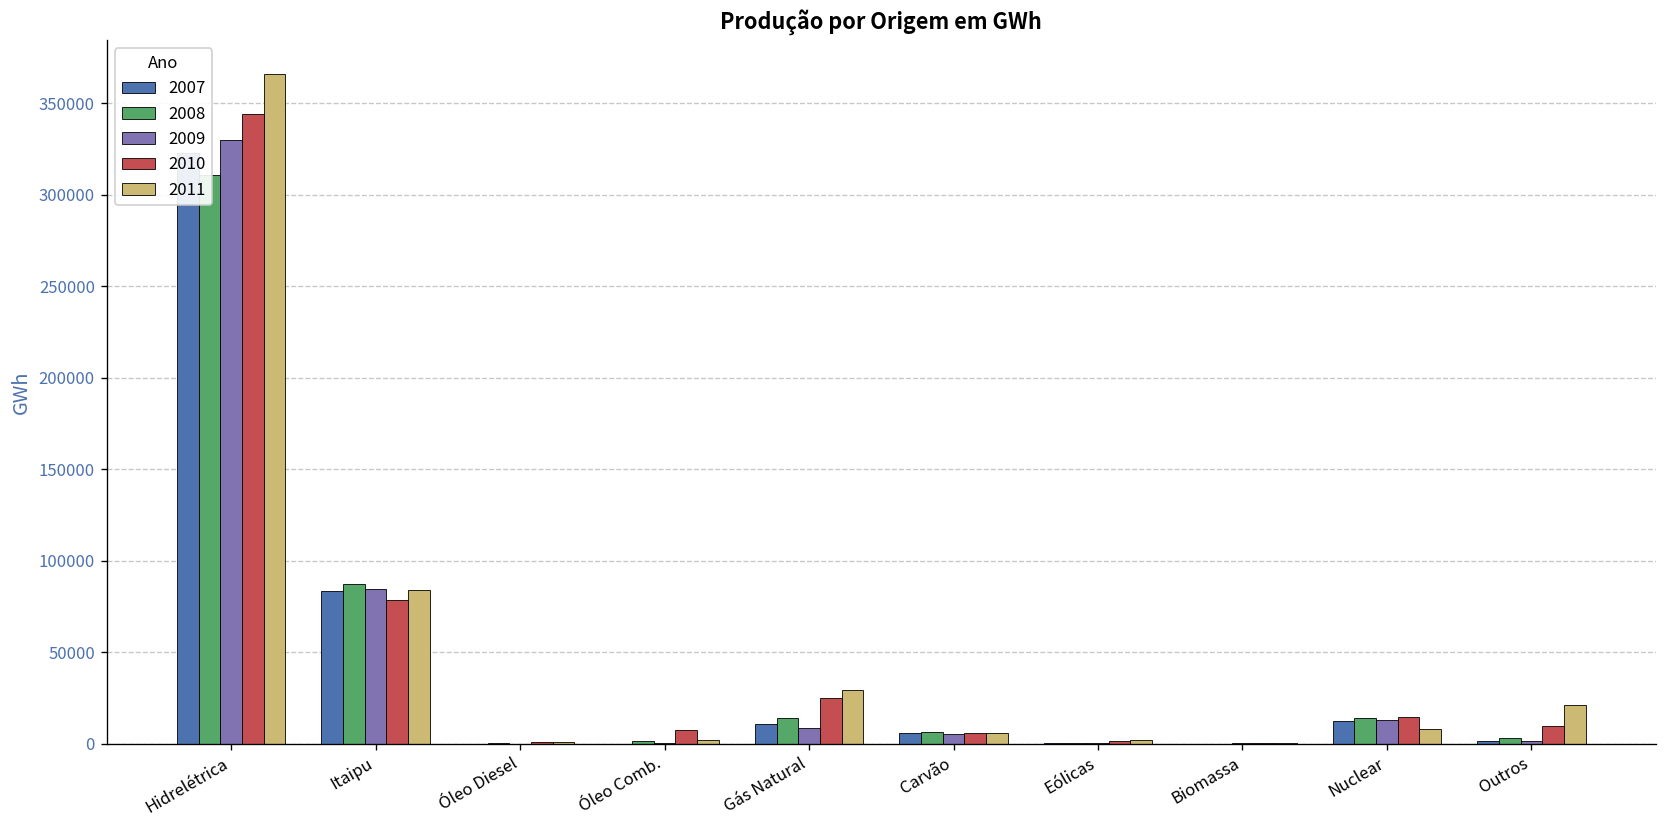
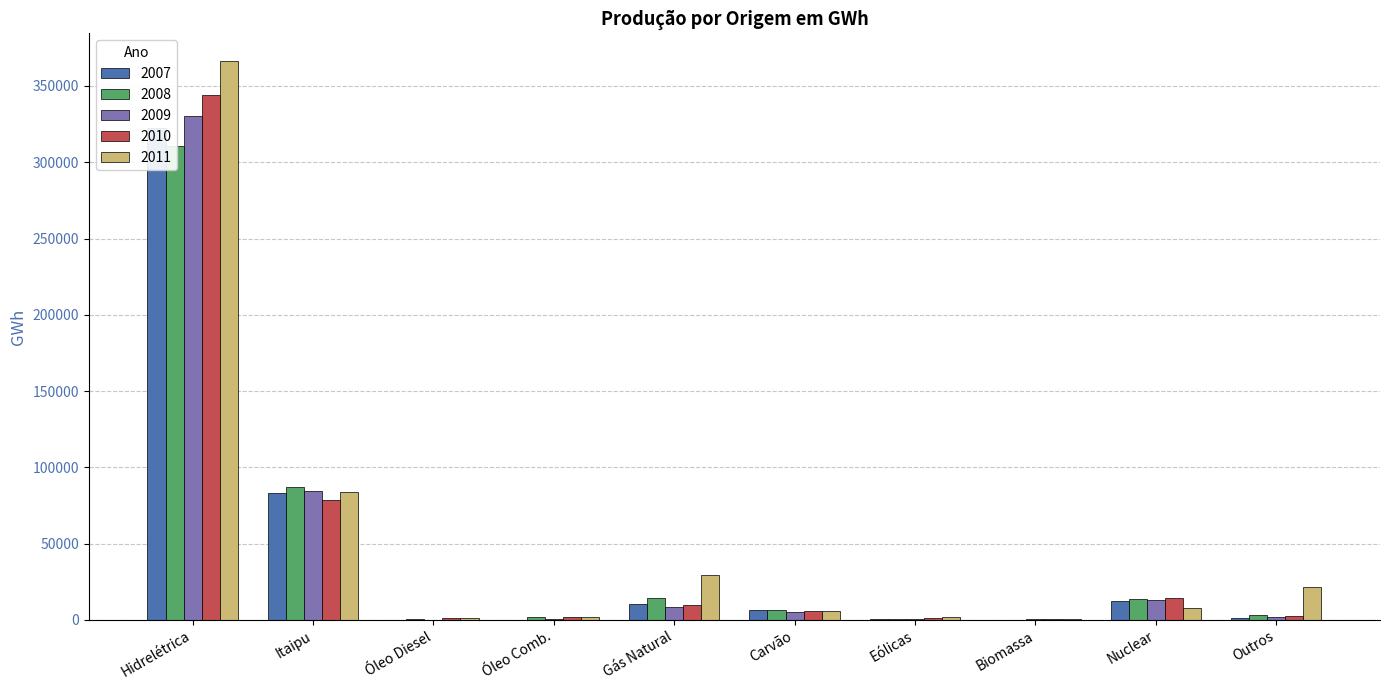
  {
    "2008": {
      "Itaipu": 87000,
      "Óleo Comb.": 2000,
      "Gás Natural": 14000,
      "Carvão": 6000,
      "Nuclear": 14000,
      "Outros": 3000
    },
    "2010": {
      "Hidrelétrica": 344000,
      "Itaipu": 78000,
-     "Óleo Comb.": 7000,
-     "Gás Natural": 25000,
+     "Óleo Comb.": 2000,
+     "Gás Natural": 10000,
      "Carvão": 6000,
      "Nuclear": 15000,
-     "Outros": 10000
+     "Outros": 3000
    },
    "2011": {
      "Hidrelétrica": 366000,
      "Itaipu": 84000,
      "Óleo Comb.": 2000,
      "Gás Natural": 29000,
      "Carvão": 6000,
      "Eólicas": 2000,
      "Nuclear": 8000,
      "Outros": 21000
    }
  }
